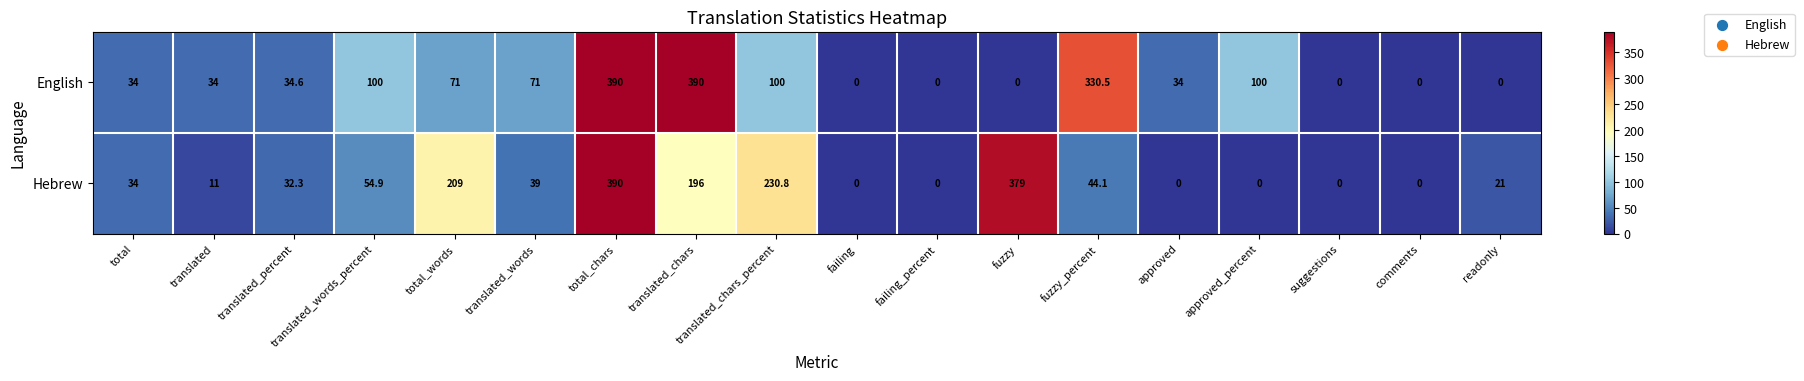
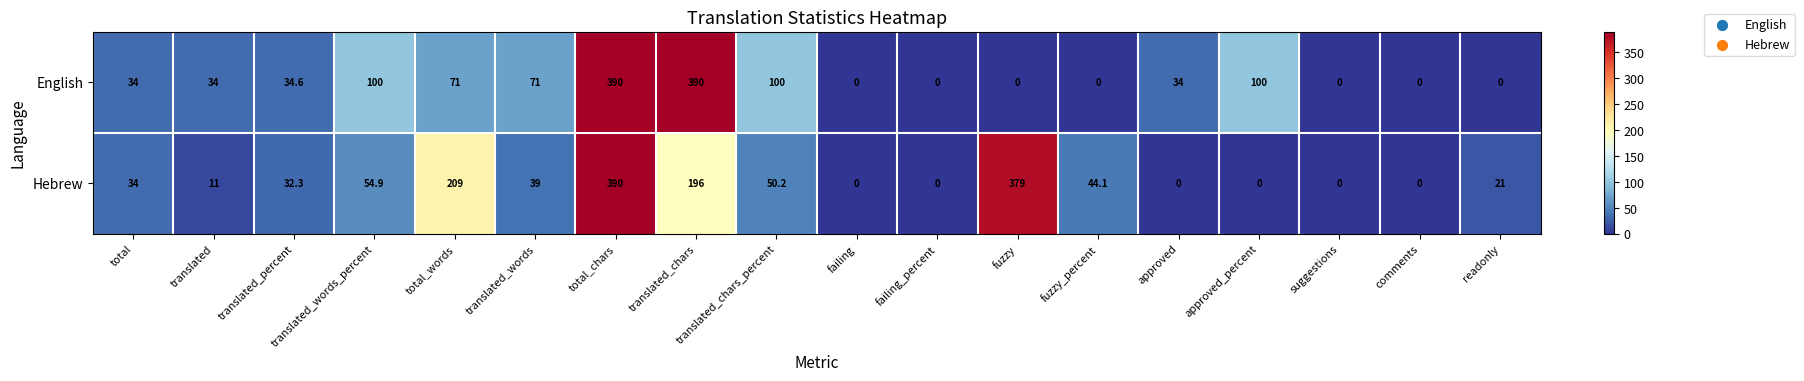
  {
    "English": {
      "total": 34,
      "translated": 34,
      "translated_percent": 34.6,
      "translated_words_percent": 100,
      "total_words": 71,
      "translated_words": 71,
      "total_chars": 390,
      "translated_chars": 390,
      "translated_chars_percent": 100,
      "failing": 0,
      "failing_percent": 0,
      "fuzzy": 0,
-     "fuzzy_percent": 330.5,
+     "fuzzy_percent": 0,
      "approved": 34,
      "approved_percent": 100,
      "suggestions": 0,
      "comments": 0,
      "readonly": 0
    },
    "Hebrew": {
      "total": 34,
      "translated": 11,
      "translated_percent": 32.3,
      "translated_words_percent": 54.9,
      "total_words": 209,
      "translated_words": 39,
      "total_chars": 390,
      "translated_chars": 196,
-     "translated_chars_percent": 230.8,
+     "translated_chars_percent": 50.2,
      "failing": 0,
      "failing_percent": 0,
      "fuzzy": 379,
      "fuzzy_percent": 44.1,
      "approved": 0,
      "approved_percent": 0,
      "suggestions": 0,
      "comments": 0,
      "readonly": 21
    }
  }
